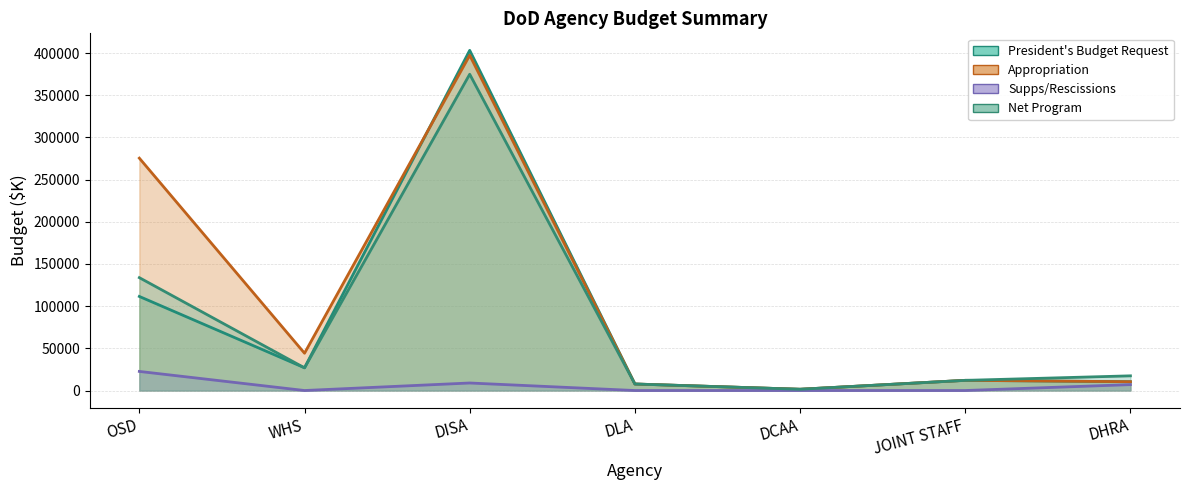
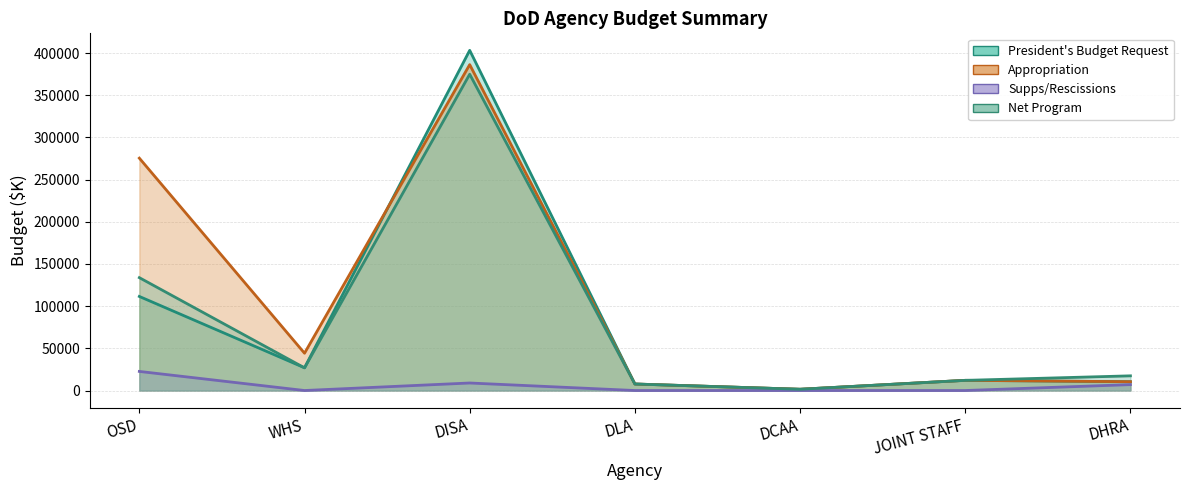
  {
    "Appropriation": {
      "OSD": 280000,
      "WHS": 40000,
-     "DISA": 400000
+     "DISA": 390000
    }
  }
